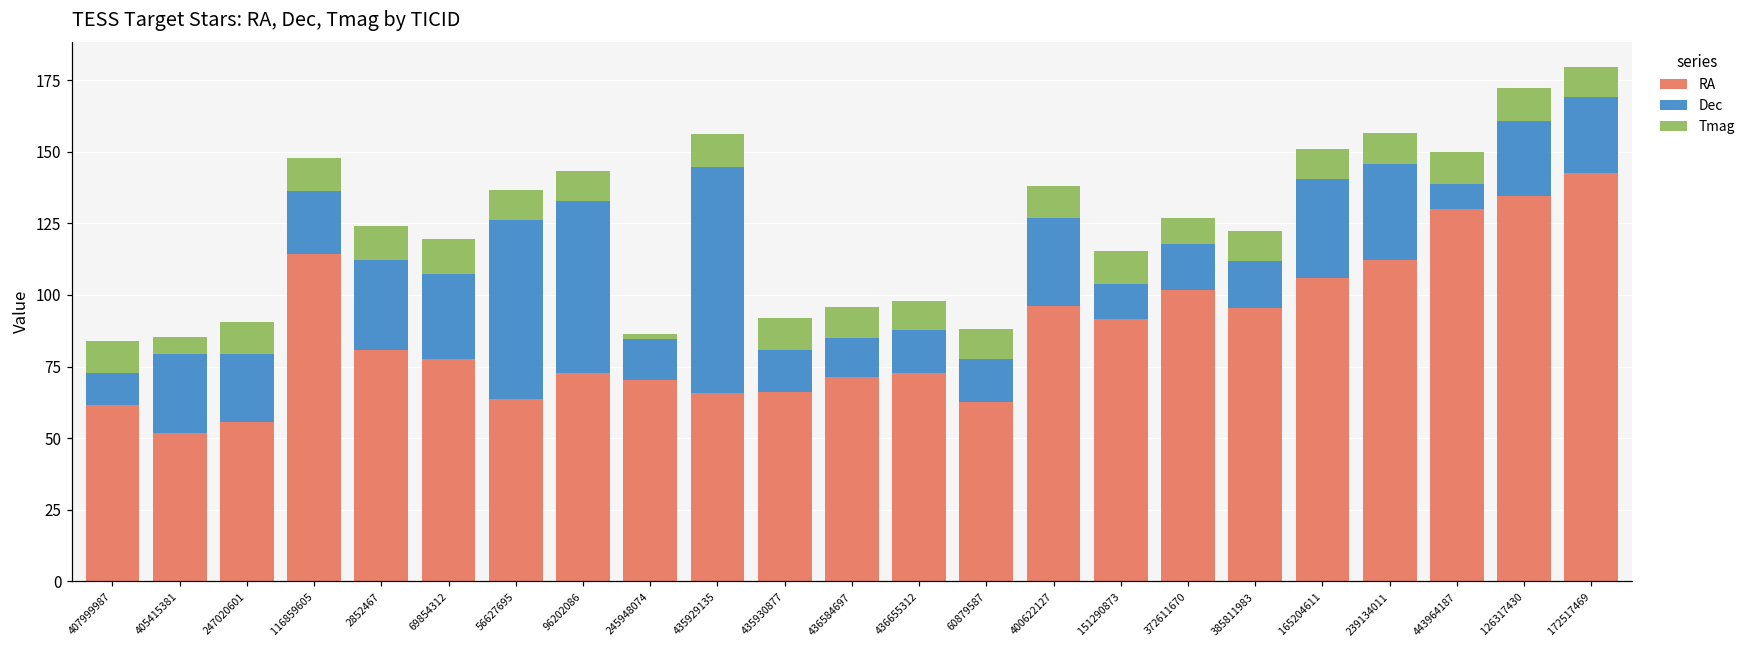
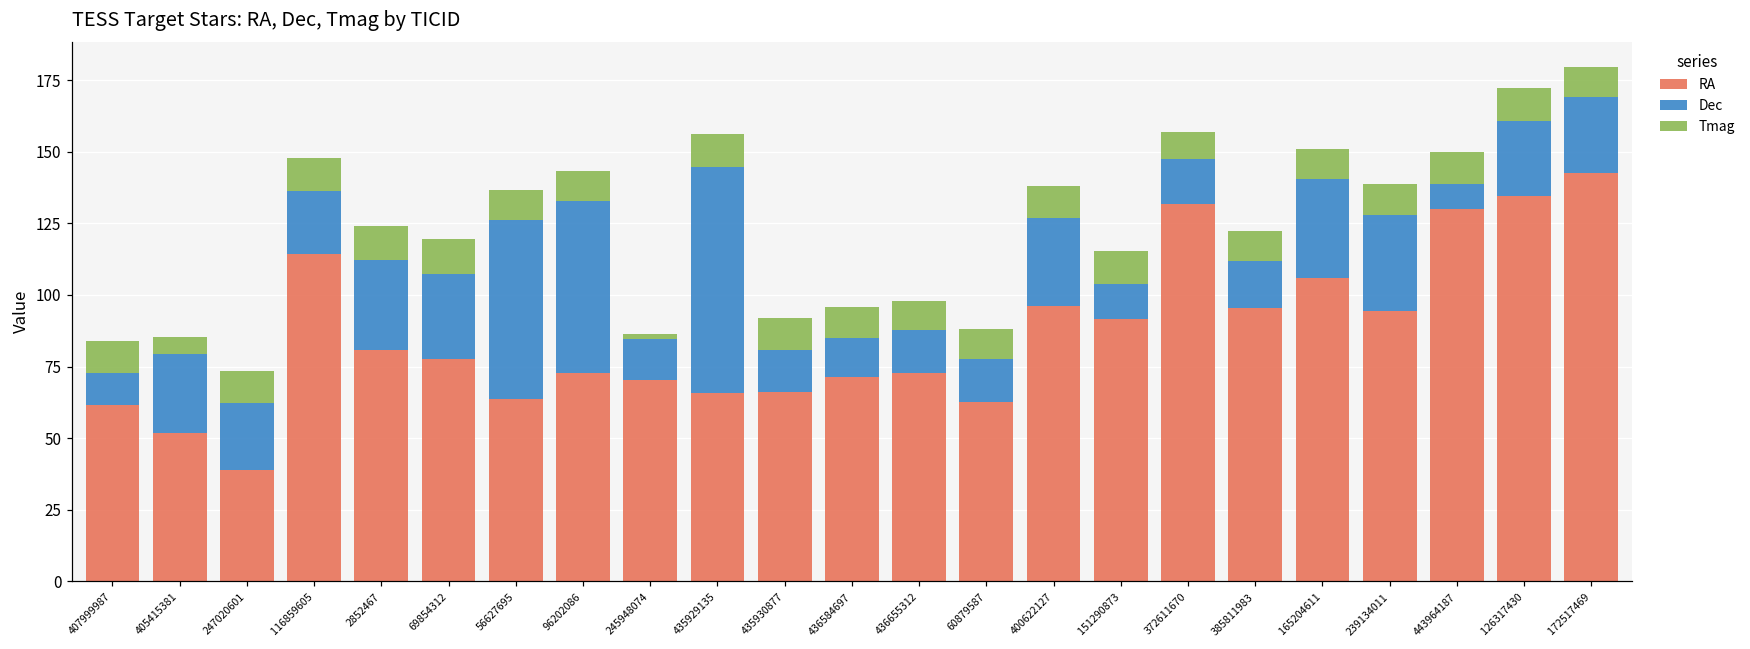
  {
    "RA": {
      "407999987": 62,
      "405415381": 52,
-     "247020601": 56,
+     "247020601": 39,
      "116859605": 114,
      "2852467": 81,
      "69854312": 78,
      "56627695": 64,
      "96202086": 73,
      "245948074": 70,
      "435929135": 66,
      "435930877": 66,
      "436584697": 71,
      "436655312": 73,
      "60879587": 62,
      "400622127": 96,
      "151290873": 91,
-     "372611670": 102,
+     "372611670": 132,
      "385811983": 95,
      "165204611": 106,
-     "239134011": 112,
+     "239134011": 94,
      "443964187": 130,
      "126317430": 135,
      "172517469": 143
    },
    "Dec": {
      "407999987": 11,
      "405415381": 27,
      "247020601": 24,
      "116859605": 22,
      "2852467": 32,
      "69854312": 29,
      "56627695": 62,
      "96202086": 60,
      "245948074": 14,
      "435929135": 79,
      "435930877": 15,
      "436584697": 14,
      "436655312": 15,
      "60879587": 15,
      "400622127": 31,
      "151290873": 12,
      "372611670": 16,
      "385811983": 16,
      "165204611": 35,
      "239134011": 34,
      "443964187": 9,
      "126317430": 26,
      "172517469": 27
    },
    "Tmag": {
      "407999987": 11,
      "405415381": 6,
      "247020601": 11,
      "116859605": 12,
      "2852467": 12,
      "69854312": 12,
      "56627695": 10,
      "96202086": 11,
      "245948074": 2,
      "435929135": 12,
      "435930877": 11,
      "436584697": 11,
      "436655312": 10,
      "60879587": 11,
      "400622127": 11,
      "151290873": 12,
      "372611670": 9,
      "385811983": 10,
      "165204611": 10,
      "239134011": 11,
      "443964187": 11,
      "126317430": 11,
      "172517469": 10
    }
  }
